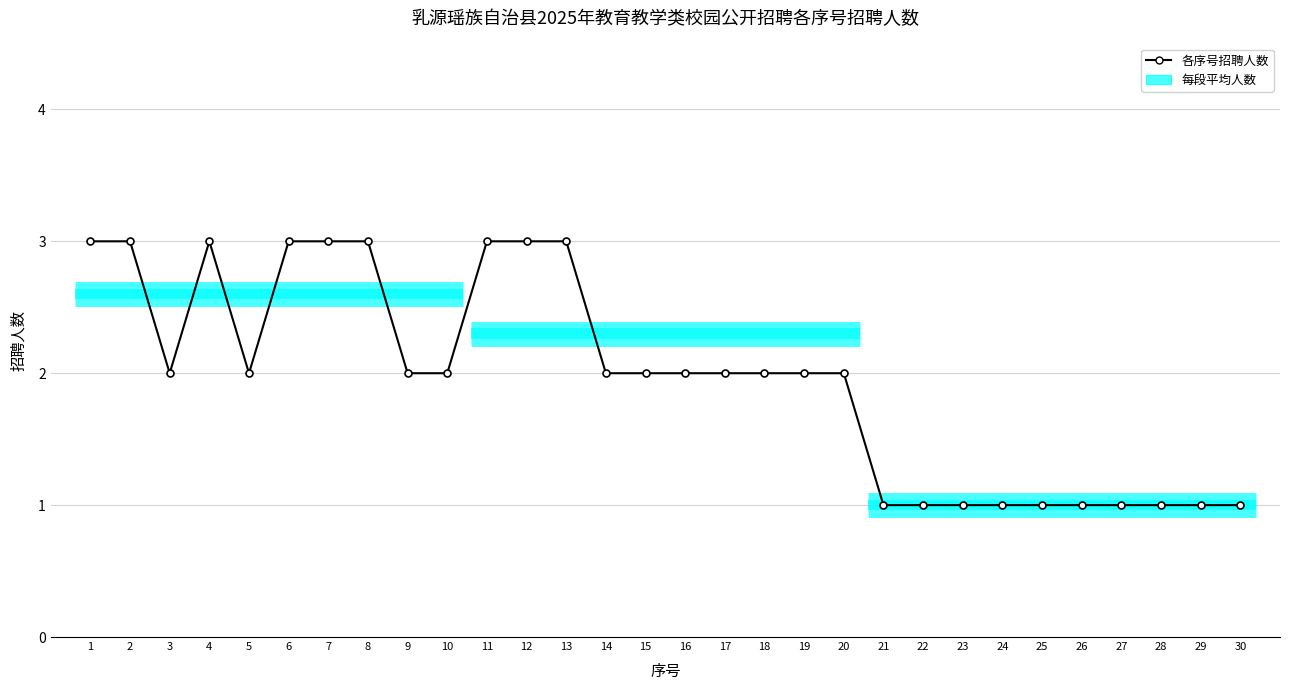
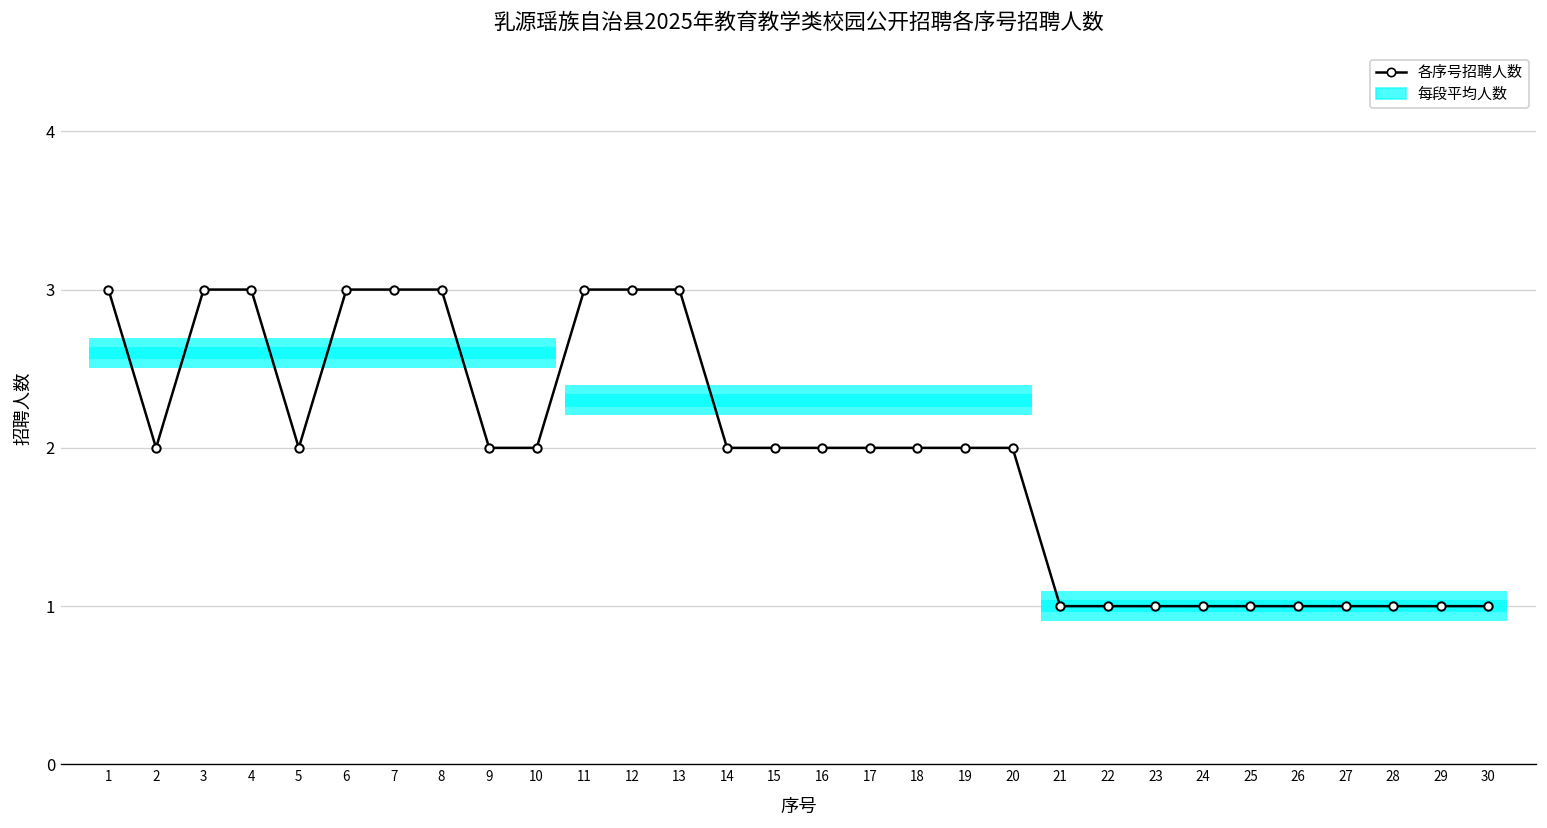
  {
    "各序号招聘人数": {
      "1": 3,
-     "2": 3,
-     "3": 2,
+     "2": 2,
+     "3": 3,
      "4": 3,
      "5": 2,
      "6": 3,
      "7": 3,
      "8": 3,
      "9": 2,
      "10": 2,
      "11": 3,
      "12": 3,
      "13": 3,
      "14": 2,
      "15": 2,
      "16": 2,
      "17": 2,
      "18": 2,
      "19": 2,
      "20": 2,
      "21": 1,
      "22": 1,
      "23": 1,
      "24": 1,
      "25": 1,
      "26": 1,
      "27": 1,
      "28": 1,
      "29": 1,
      "30": 1
    }
  }
